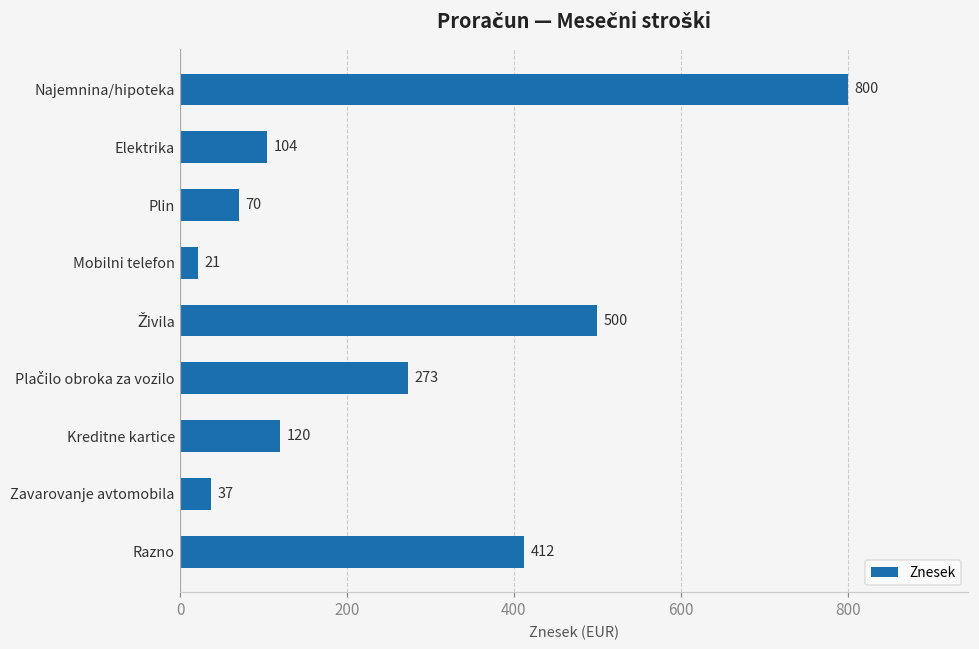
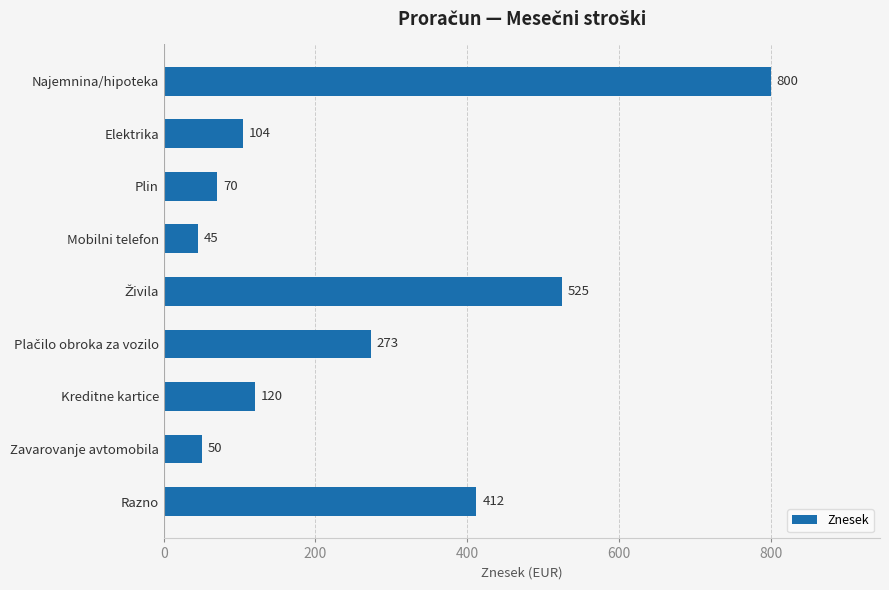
  {
    "Najemnina/hipoteka": 800,
    "Elektrika": 104,
    "Plin": 70,
-   "Mobilni telefon": 21,
-   "Živila": 500,
+   "Mobilni telefon": 45,
+   "Živila": 525,
    "Plačilo obroka za vozilo": 273,
    "Kreditne kartice": 120,
-   "Zavarovanje avtomobila": 37,
+   "Zavarovanje avtomobila": 50,
    "Razno": 412
  }
